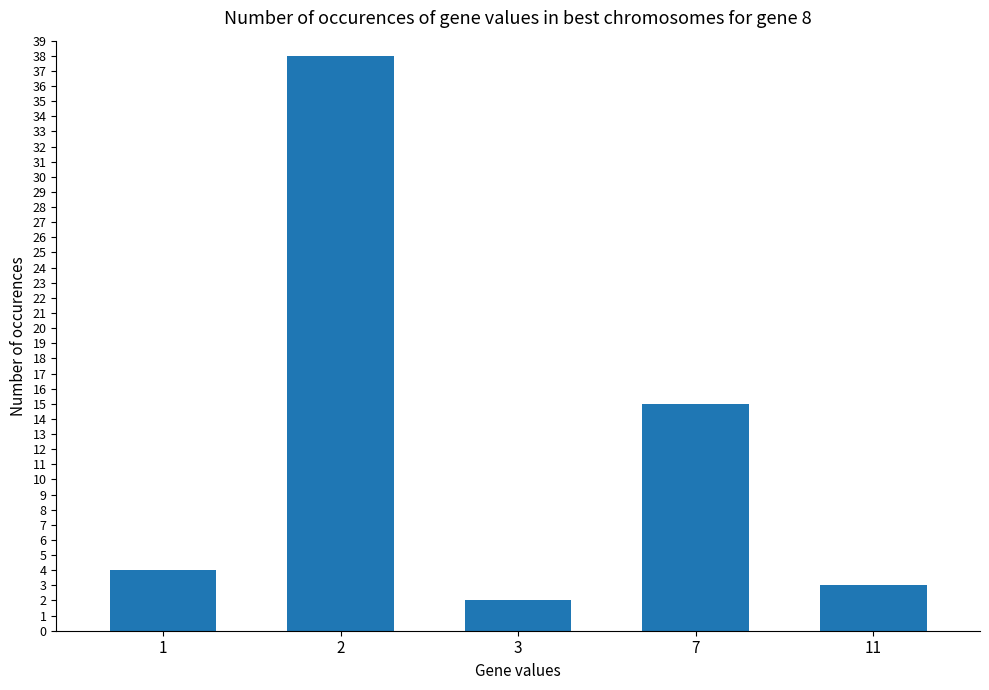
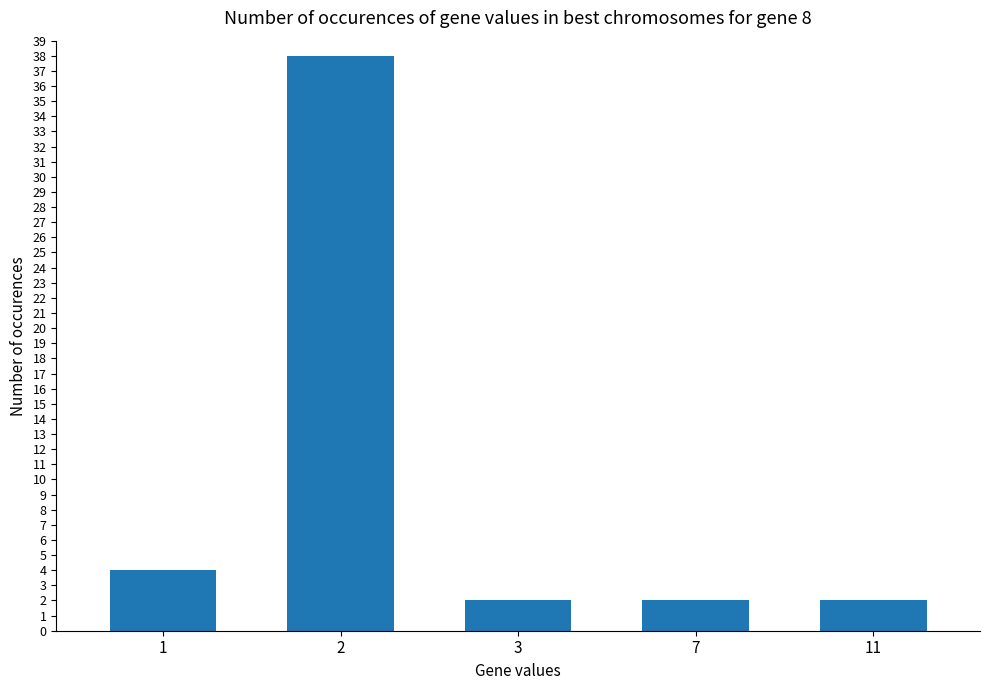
  {
    "1": 4,
    "2": 38,
    "3": 2,
-   "7": 15,
-   "11": 3
+   "7": 2,
+   "11": 2
  }
